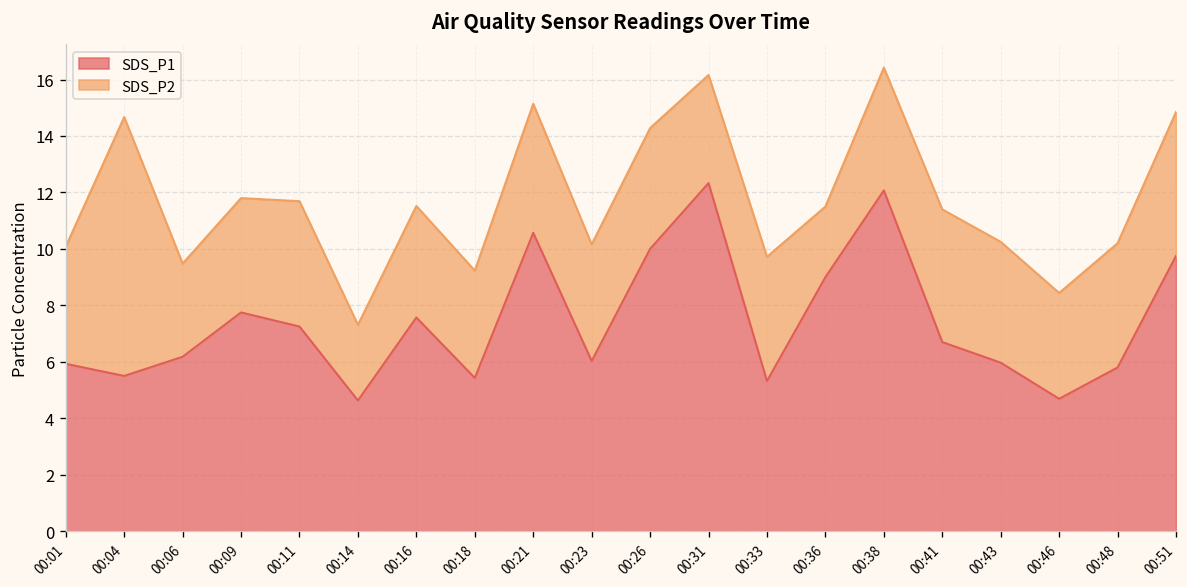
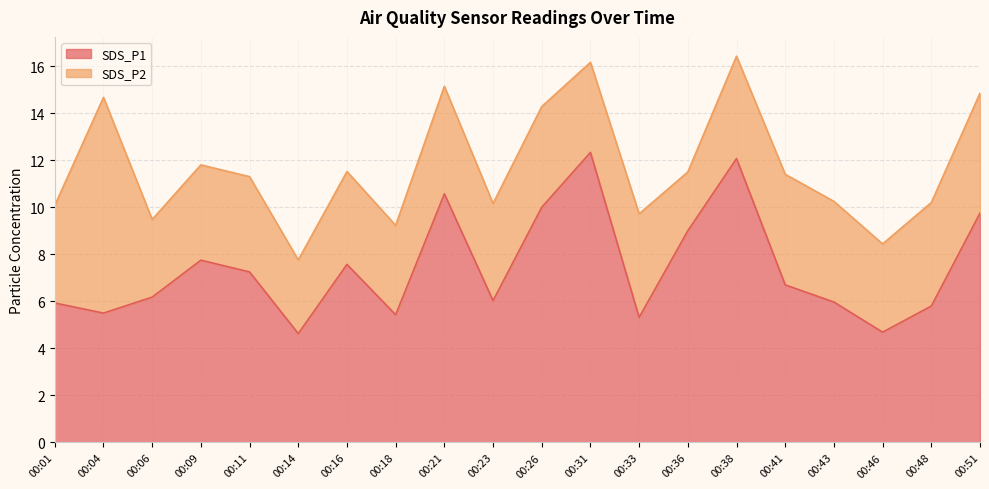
  {
    "SDS_P1": {
      "00:01": 5.9,
      "00:04": 5.5,
      "00:06": 6.2,
      "00:09": 7.8,
      "00:11": 7.3,
      "00:14": 4.6,
      "00:16": 7.6,
      "00:18": 5.4,
      "00:21": 10.6,
      "00:23": 6.0,
      "00:26": 10.0,
      "00:31": 12.3,
      "00:33": 5.3,
      "00:36": 9.0,
      "00:38": 12.1,
      "00:41": 6.7,
      "00:43": 6.0,
      "00:46": 4.7,
      "00:48": 5.8,
      "00:51": 9.8
    },
    "SDS_P2": {
      "00:01": 4.2,
      "00:04": 9.2,
      "00:06": 3.3,
      "00:09": 4.1,
-     "00:11": 4.4,
-     "00:14": 2.7,
+     "00:11": 4.1,
+     "00:14": 3.1,
      "00:16": 3.9,
      "00:18": 3.8,
      "00:21": 4.6,
      "00:23": 4.1,
      "00:26": 4.3,
      "00:31": 3.8,
      "00:33": 4.4,
      "00:36": 2.5,
      "00:38": 4.4,
      "00:41": 4.7,
      "00:43": 4.3,
      "00:46": 3.8,
      "00:48": 4.4,
      "00:51": 5.1
    }
  }
